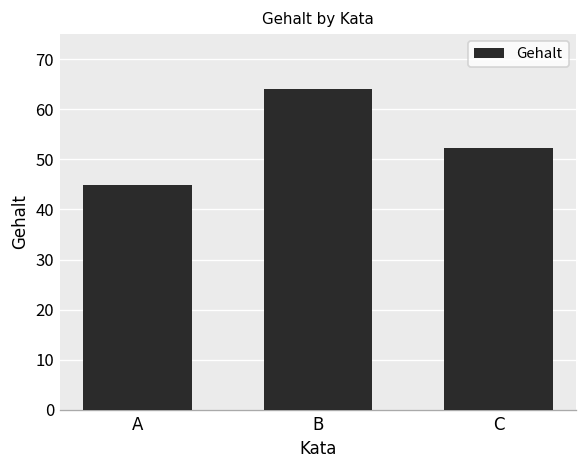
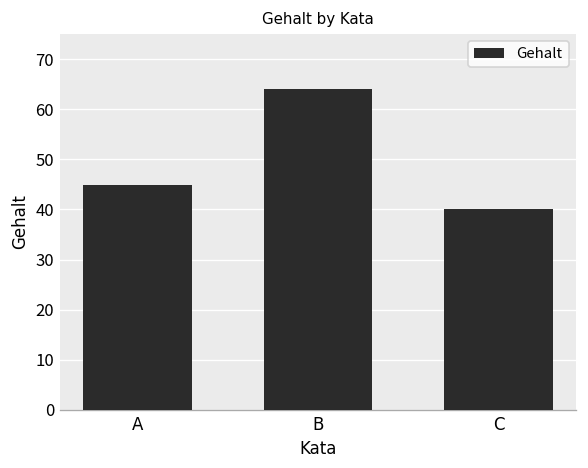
  {
    "A": 45,
    "B": 64,
-   "C": 52
+   "C": 40
  }
